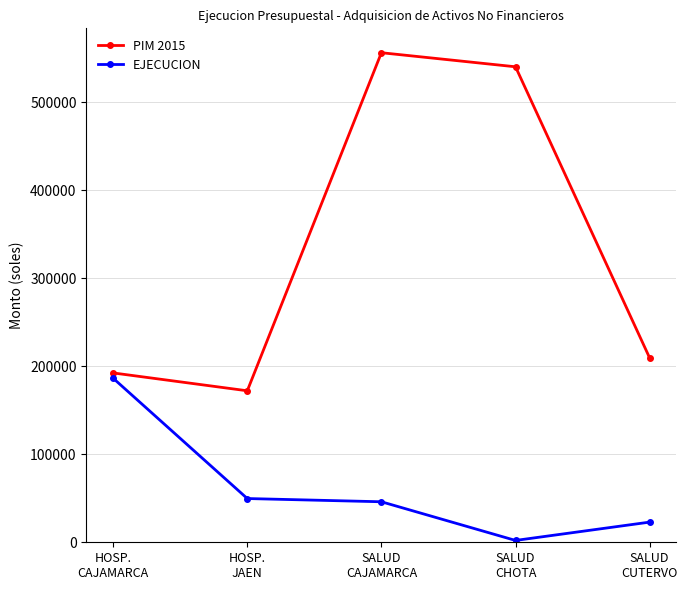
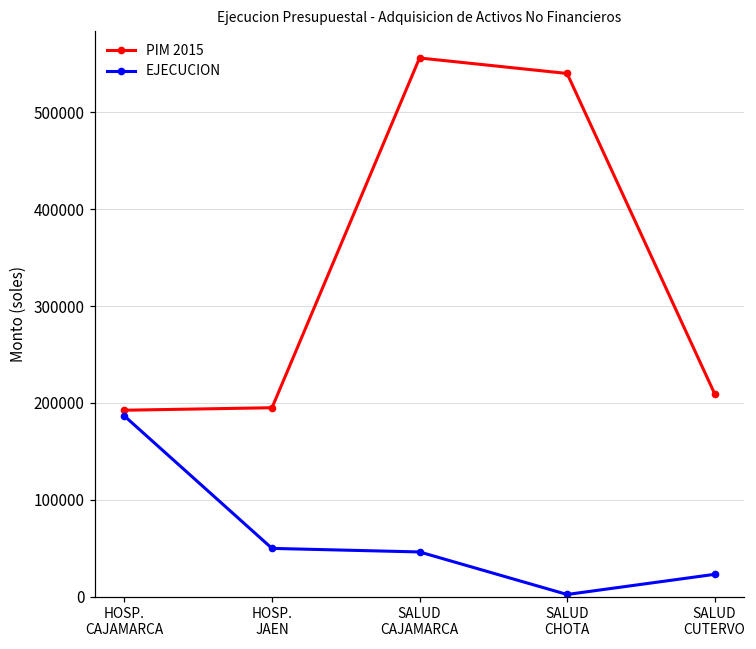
  {
    "PIM 2015": {
      "HOSP. CAJAMARCA": 190000,
-     "HOSP. JAEN": 170000,
+     "HOSP. JAEN": 190000,
      "SALUD CAJAMARCA": 560000,
      "SALUD CHOTA": 540000,
      "SALUD CUTERVO": 210000
    },
    "EJECUCION": {
      "HOSP. CAJAMARCA": 190000,
      "HOSP. JAEN": 50000,
      "SALUD CAJAMARCA": 50000,
      "SALUD CHOTA": 0,
      "SALUD CUTERVO": 20000
    }
  }
